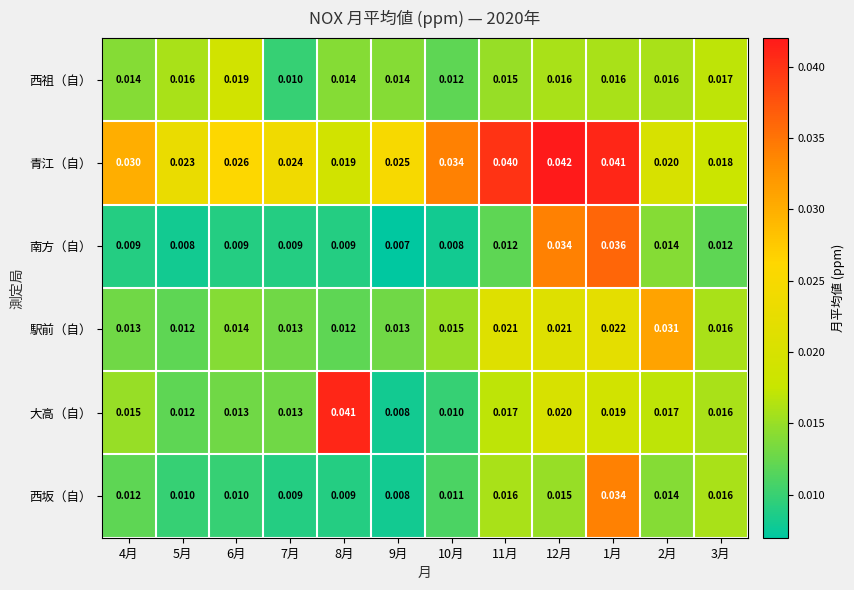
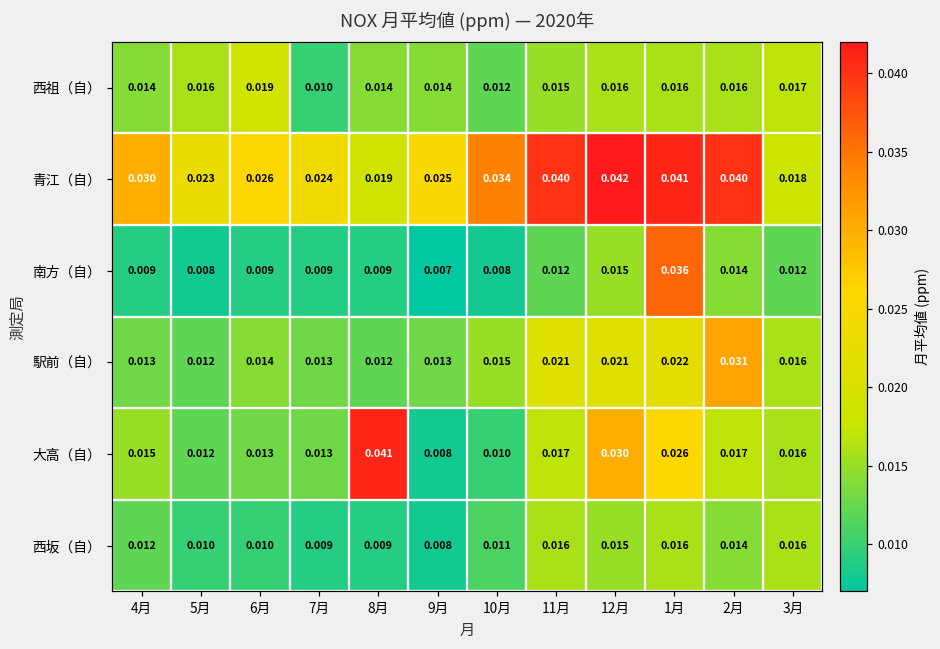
  {
    "西祖（自）": {
      "4月": 0.014,
      "5月": 0.016,
      "6月": 0.019,
      "7月": 0.010,
      "8月": 0.014,
      "9月": 0.014,
      "10月": 0.012,
      "11月": 0.015,
      "12月": 0.016,
      "1月": 0.016,
      "2月": 0.016,
      "3月": 0.017
    },
    "青江（自）": {
      "4月": 0.030,
      "5月": 0.023,
      "6月": 0.026,
      "7月": 0.024,
      "8月": 0.019,
      "9月": 0.025,
      "10月": 0.034,
      "11月": 0.040,
      "12月": 0.042,
      "1月": 0.041,
-     "2月": 0.020,
+     "2月": 0.040,
      "3月": 0.018
    },
    "南方（自）": {
      "4月": 0.009,
      "5月": 0.008,
      "6月": 0.009,
      "7月": 0.009,
      "8月": 0.009,
      "9月": 0.007,
      "10月": 0.008,
      "11月": 0.012,
-     "12月": 0.034,
+     "12月": 0.015,
      "1月": 0.036,
      "2月": 0.014,
      "3月": 0.012
    },
    "駅前（自）": {
      "4月": 0.013,
      "5月": 0.012,
      "6月": 0.014,
      "7月": 0.013,
      "8月": 0.012,
      "9月": 0.013,
      "10月": 0.015,
      "11月": 0.021,
      "12月": 0.021,
      "1月": 0.022,
      "2月": 0.031,
      "3月": 0.016
    },
    "大高（自）": {
      "4月": 0.015,
      "5月": 0.012,
      "6月": 0.013,
      "7月": 0.013,
      "8月": 0.041,
      "9月": 0.008,
      "10月": 0.010,
      "11月": 0.017,
-     "12月": 0.020,
-     "1月": 0.019,
+     "12月": 0.030,
+     "1月": 0.026,
      "2月": 0.017,
      "3月": 0.016
    },
    "西坂（自）": {
      "4月": 0.012,
      "5月": 0.010,
      "6月": 0.010,
      "7月": 0.009,
      "8月": 0.009,
      "9月": 0.008,
      "10月": 0.011,
      "11月": 0.016,
      "12月": 0.015,
-     "1月": 0.034,
+     "1月": 0.016,
      "2月": 0.014,
      "3月": 0.016
    }
  }
